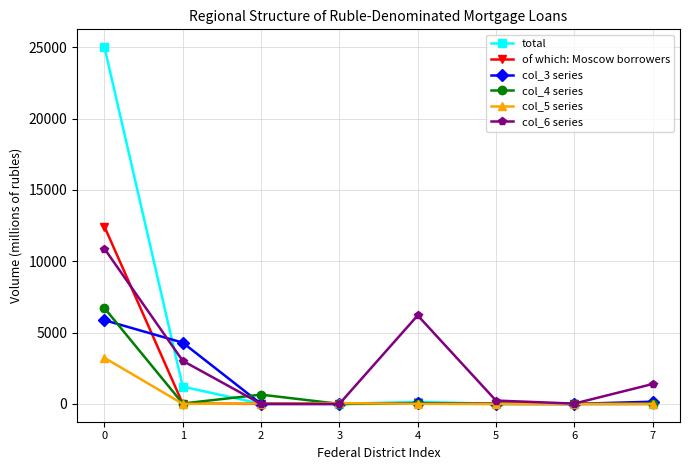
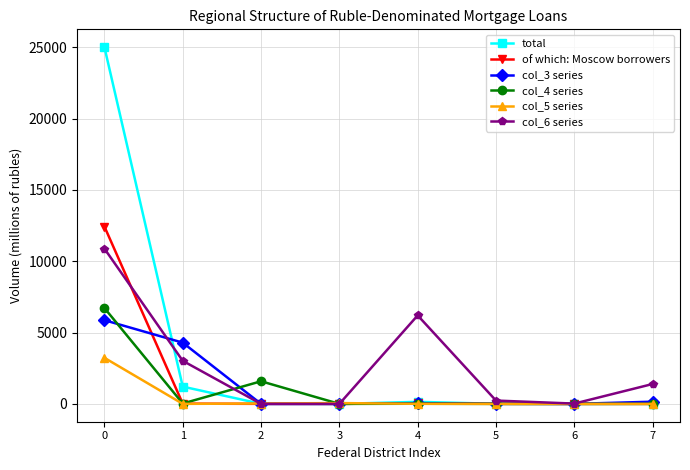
  {
    "total": {
      "0": 25000,
      "1": 1200
    },
    "of which: Moscow borrowers": {
      "0": 12400
    },
    "col_3 series": {
      "0": 5900,
      "1": 4300
    },
    "col_4 series": {
      "0": 6700,
-     "2": 600
+     "2": 1600
    },
    "col_5 series": {
      "0": 3200
    },
    "col_6 series": {
      "0": 10900,
      "1": 3000,
      "4": 6200,
      "5": 200,
      "7": 1400
    }
  }
